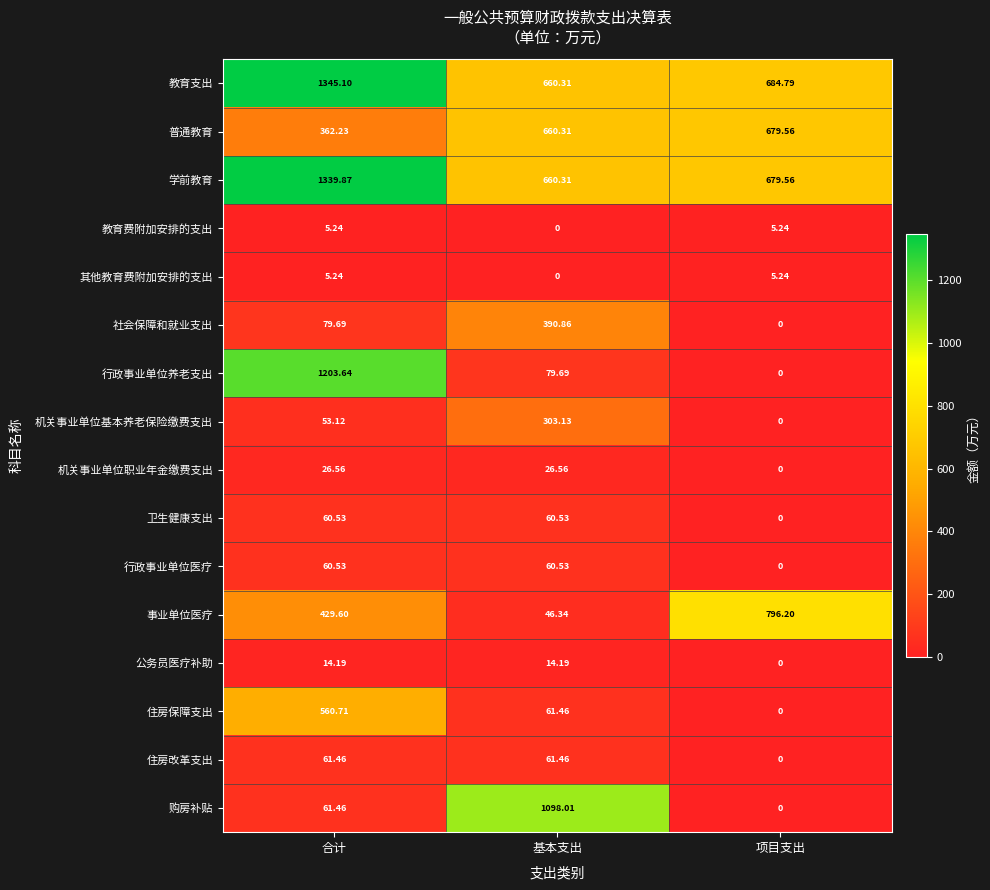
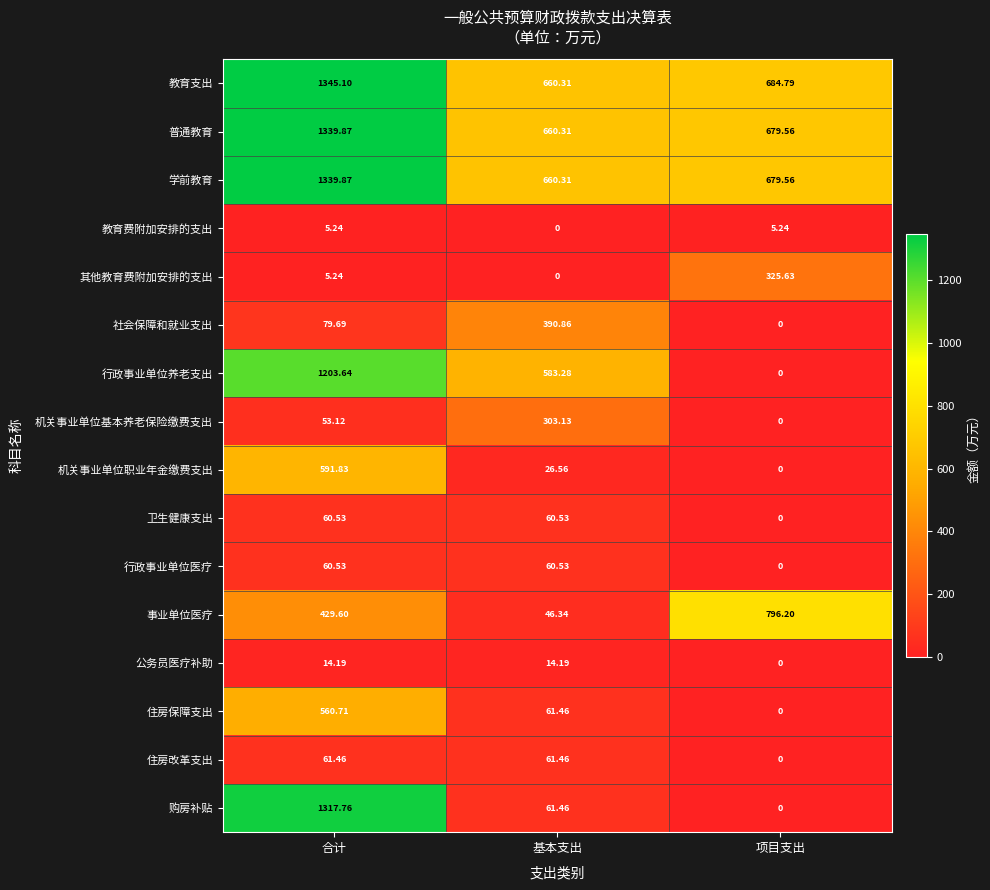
  {
    "教育支出": {
      "合计": 1345.10,
      "基本支出": 660.31,
      "项目支出": 684.79
    },
    "普通教育": {
-     "合计": 362.23,
+     "合计": 1339.87,
      "基本支出": 660.31,
      "项目支出": 679.56
    },
    "学前教育": {
      "合计": 1339.87,
      "基本支出": 660.31,
      "项目支出": 679.56
    },
    "教育费附加安排的支出": {
      "合计": 5.24,
      "基本支出": 0,
      "项目支出": 5.24
    },
    "其他教育费附加安排的支出": {
      "合计": 5.24,
      "基本支出": 0,
-     "项目支出": 5.24
+     "项目支出": 325.63
    },
    "社会保障和就业支出": {
      "合计": 79.69,
      "基本支出": 390.86,
      "项目支出": 0
    },
    "行政事业单位养老支出": {
      "合计": 1203.64,
-     "基本支出": 79.69,
+     "基本支出": 583.28,
      "项目支出": 0
    },
    "机关事业单位基本养老保险缴费支出": {
      "合计": 53.12,
      "基本支出": 303.13,
      "项目支出": 0
    },
    "机关事业单位职业年金缴费支出": {
-     "合计": 26.56,
+     "合计": 591.83,
      "基本支出": 26.56,
      "项目支出": 0
    },
    "卫生健康支出": {
      "合计": 60.53,
      "基本支出": 60.53,
      "项目支出": 0
    },
    "行政事业单位医疗": {
      "合计": 60.53,
      "基本支出": 60.53,
      "项目支出": 0
    },
    "事业单位医疗": {
      "合计": 429.60,
      "基本支出": 46.34,
      "项目支出": 796.20
    },
    "公务员医疗补助": {
      "合计": 14.19,
      "基本支出": 14.19,
      "项目支出": 0
    },
    "住房保障支出": {
      "合计": 560.71,
      "基本支出": 61.46,
      "项目支出": 0
    },
    "住房改革支出": {
      "合计": 61.46,
      "基本支出": 61.46,
      "项目支出": 0
    },
    "购房补贴": {
-     "合计": 61.46,
-     "基本支出": 1098.01,
+     "合计": 1317.76,
+     "基本支出": 61.46,
      "项目支出": 0
    }
  }
